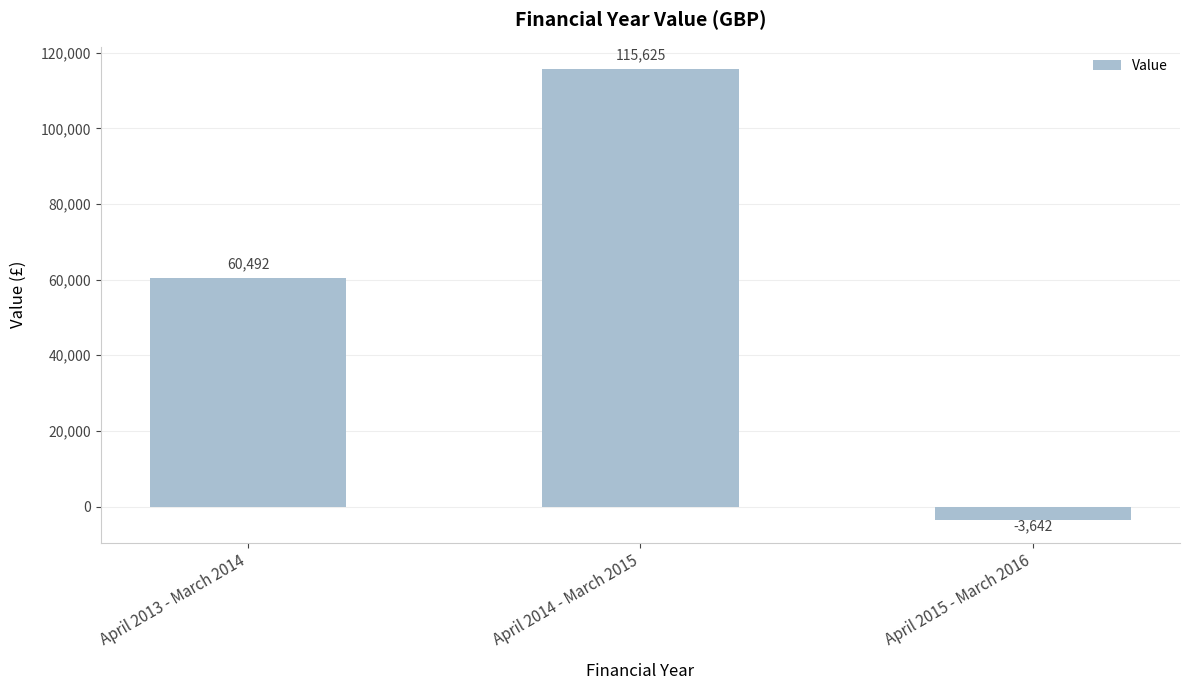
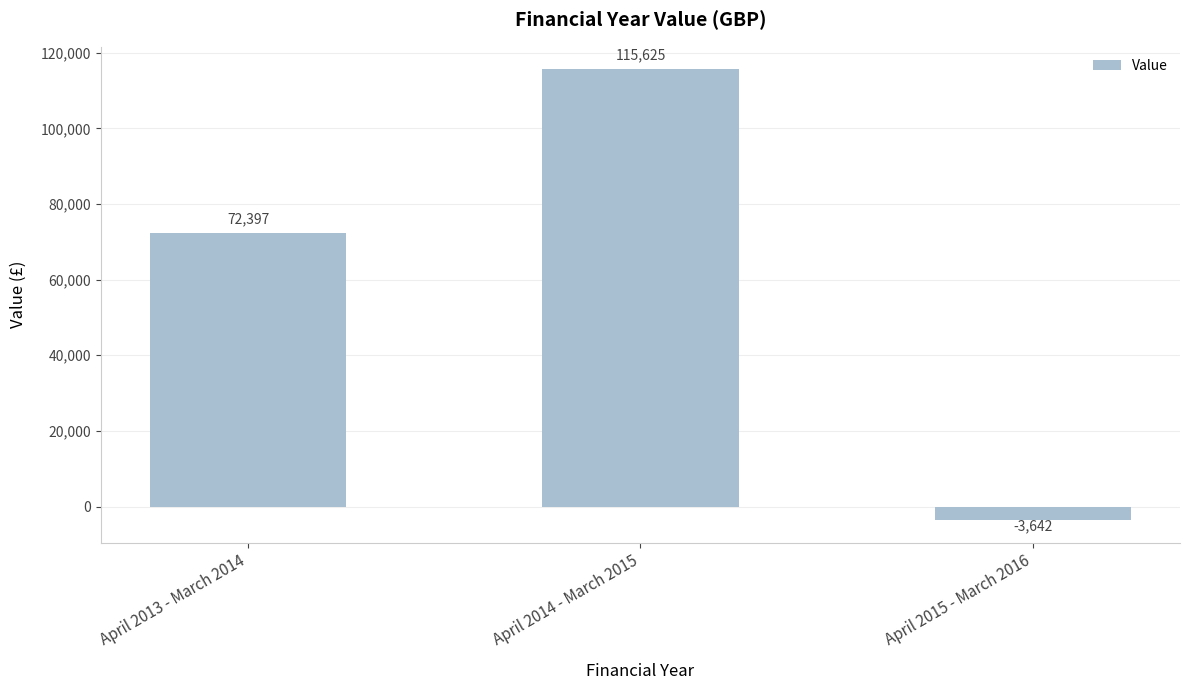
  {
-   "April 2013 - March 2014": "60,492",
+   "April 2013 - March 2014": "72,397",
    "April 2014 - March 2015": "115,625",
    "April 2015 - March 2016": "-3,642"
  }
